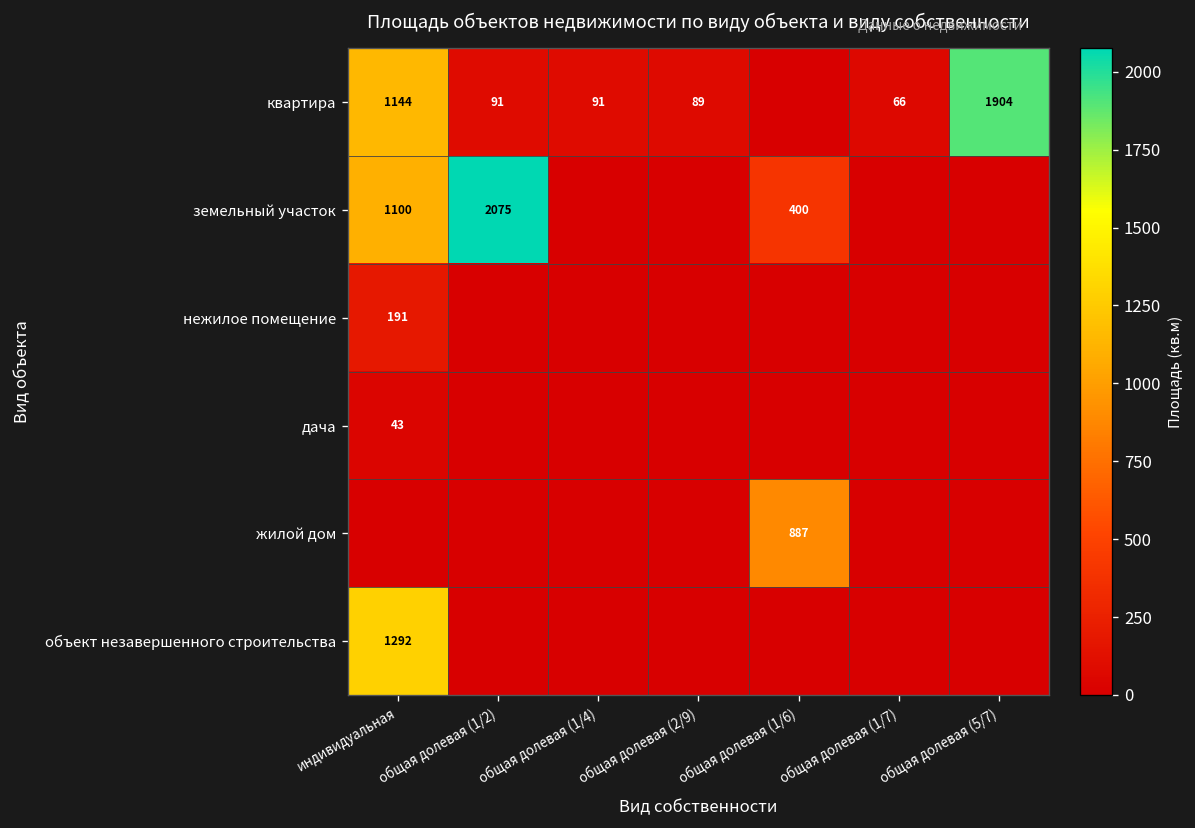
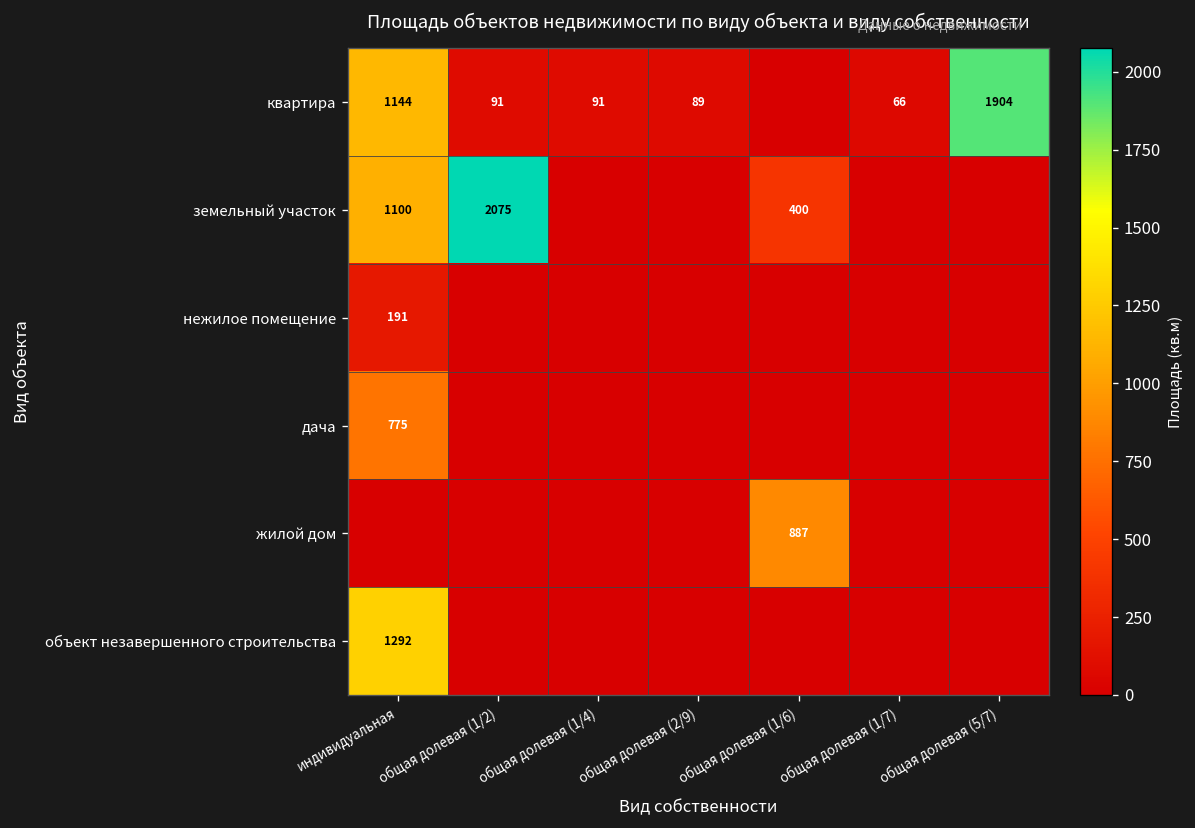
  {
    "квартира": {
      "индивидуальная": 1144,
      "общая долевая (1/2)": 91,
      "общая долевая (1/4)": 91,
      "общая долевая (2/9)": 89,
      "общая долевая (1/7)": 66,
      "общая долевая (5/7)": 1904
    },
    "земельный участок": {
      "индивидуальная": 1100,
      "общая долевая (1/2)": 2075,
      "общая долевая (1/6)": 400
    },
    "нежилое помещение": {
      "индивидуальная": 191
    },
    "дача": {
-     "индивидуальная": 43
+     "индивидуальная": 775
    },
    "жилой дом": {
      "общая долевая (1/6)": 887
    },
    "объект незавершенного строительства": {
      "индивидуальная": 1292
    }
  }
